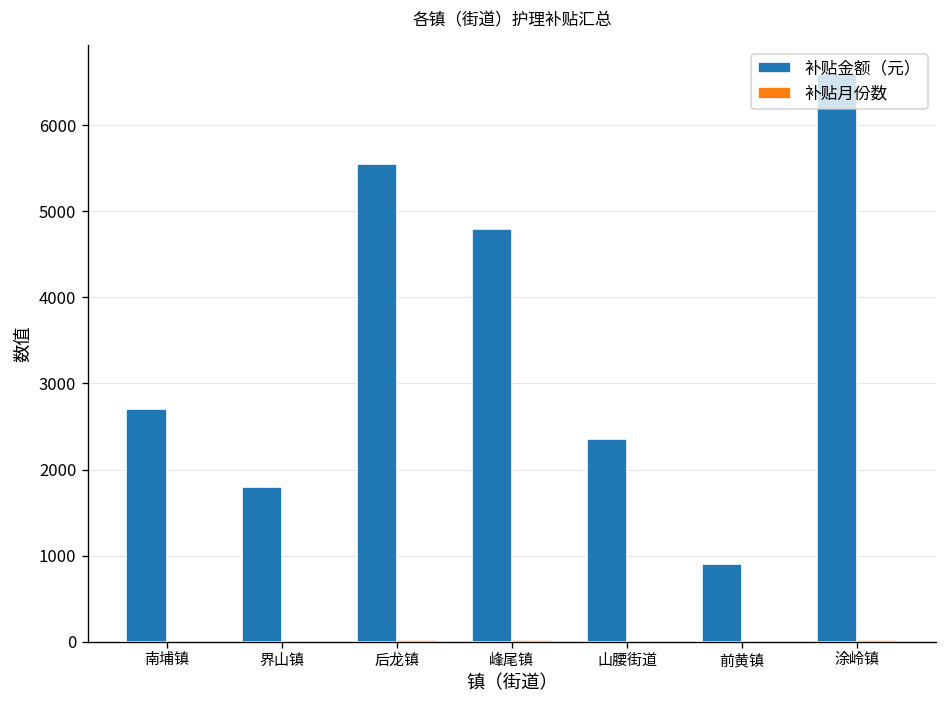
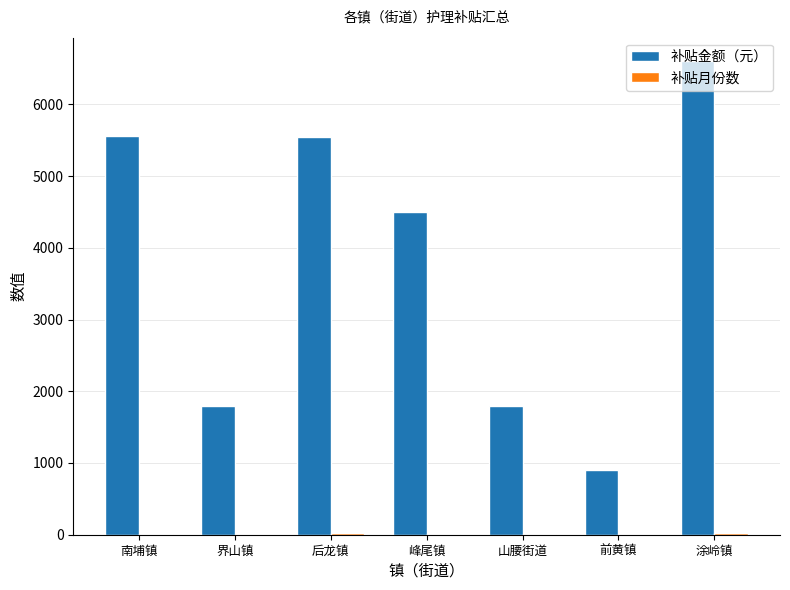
  {
    "补贴金额（元）": {
-     "南埔镇": 2700,
+     "南埔镇": 5600,
      "界山镇": 1800,
      "后龙镇": 5600,
-     "峰尾镇": 4800,
-     "山腰街道": 2400,
+     "峰尾镇": 4500,
+     "山腰街道": 1800,
      "前黄镇": 900
    }
  }
